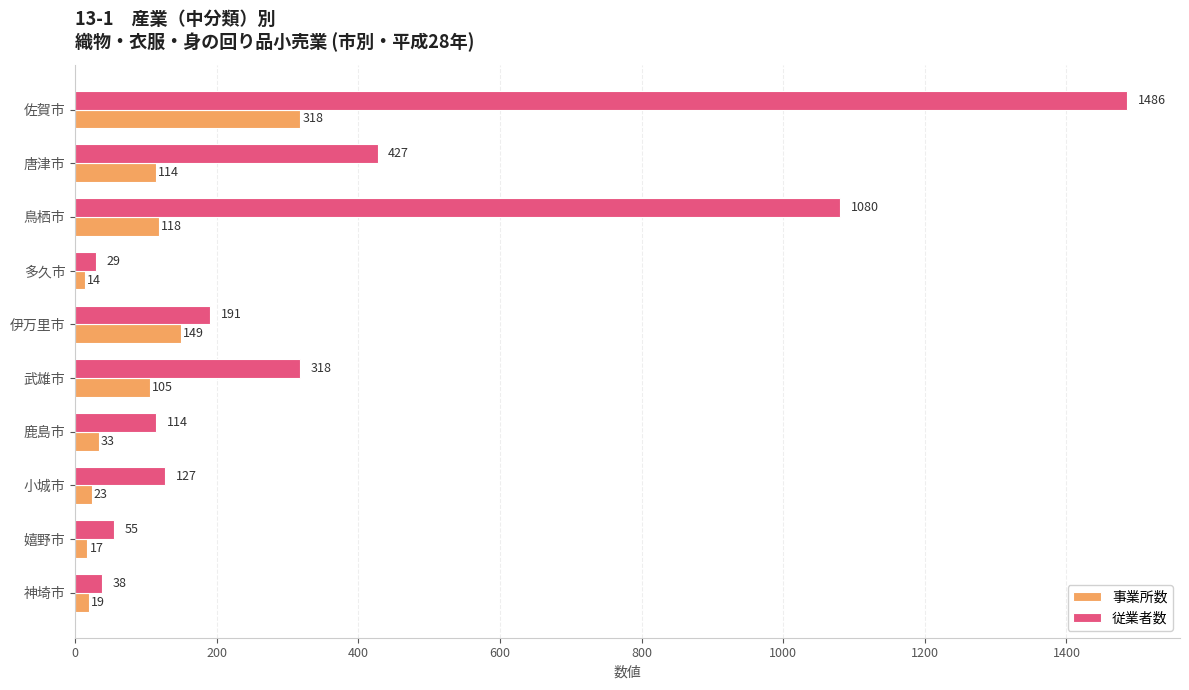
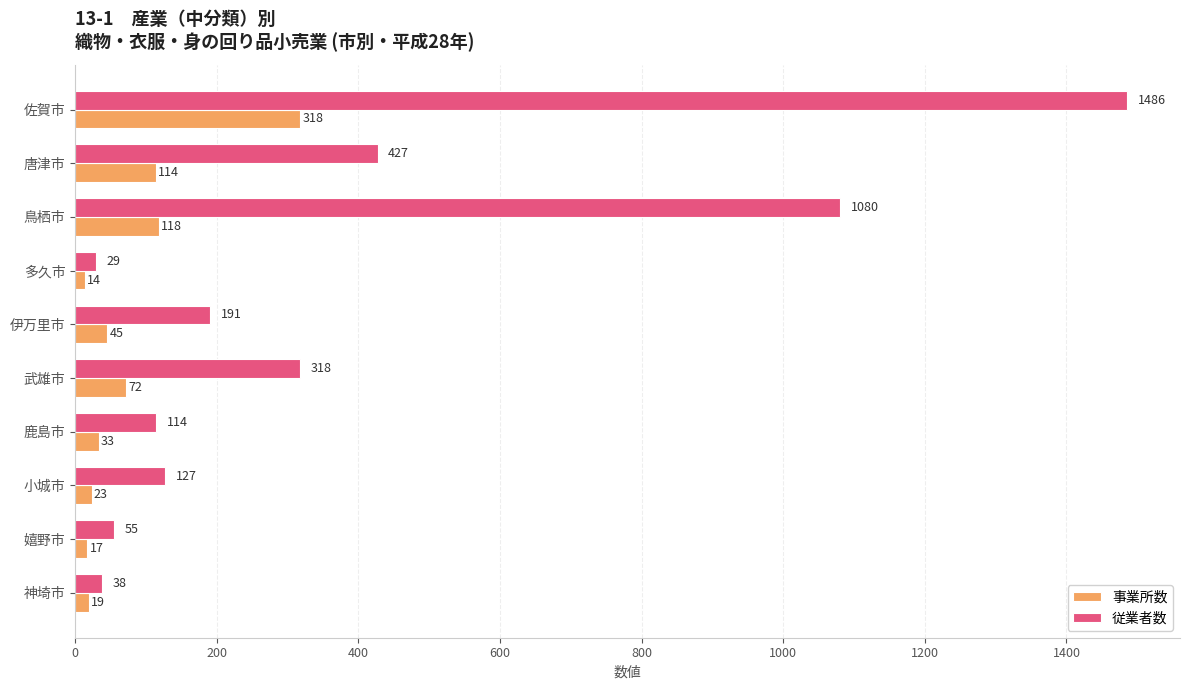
  {
    "事業所数": {
      "佐賀市": 318,
      "唐津市": 114,
      "鳥栖市": 118,
      "多久市": 14,
-     "伊万里市": 149,
-     "武雄市": 105,
+     "伊万里市": 45,
+     "武雄市": 72,
      "鹿島市": 33,
      "小城市": 23,
      "嬉野市": 17,
      "神埼市": 19
    },
    "従業者数": {
      "佐賀市": 1486,
      "唐津市": 427,
      "鳥栖市": 1080,
      "多久市": 29,
      "伊万里市": 191,
      "武雄市": 318,
      "鹿島市": 114,
      "小城市": 127,
      "嬉野市": 55,
      "神埼市": 38
    }
  }
